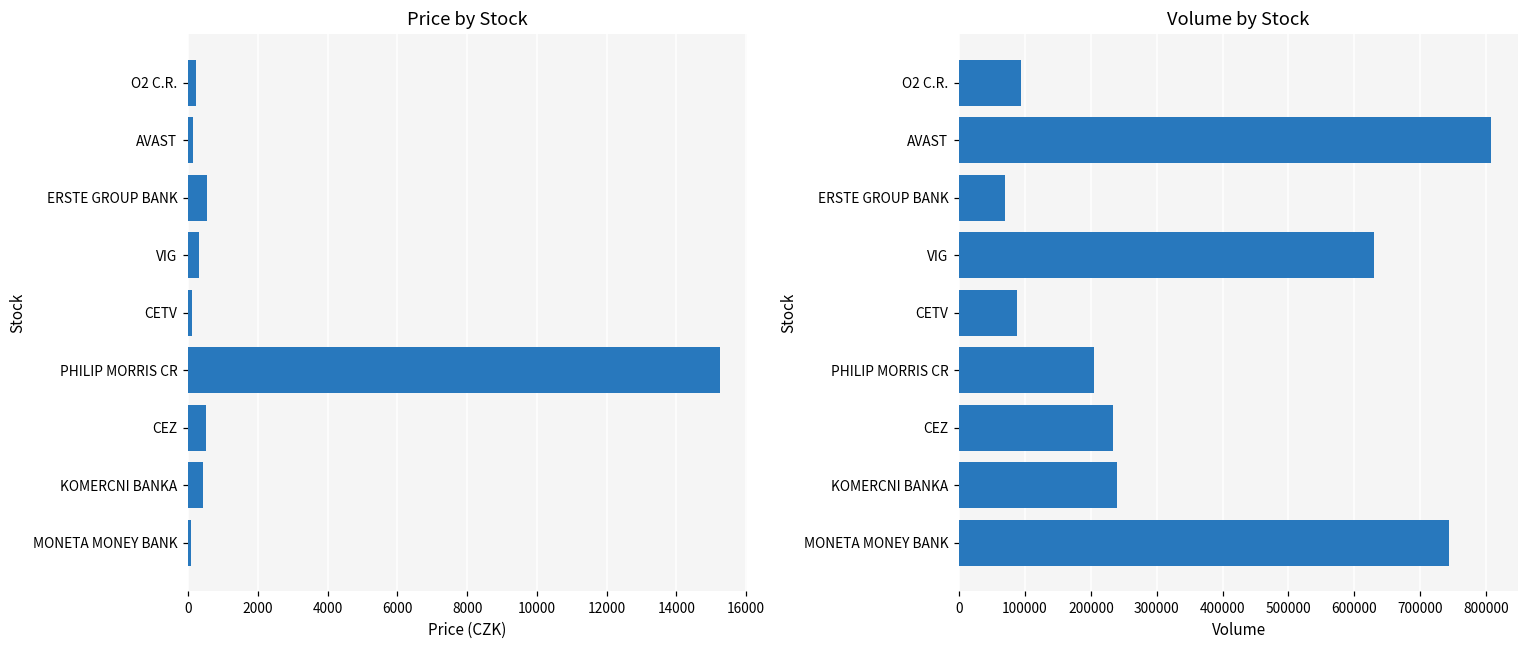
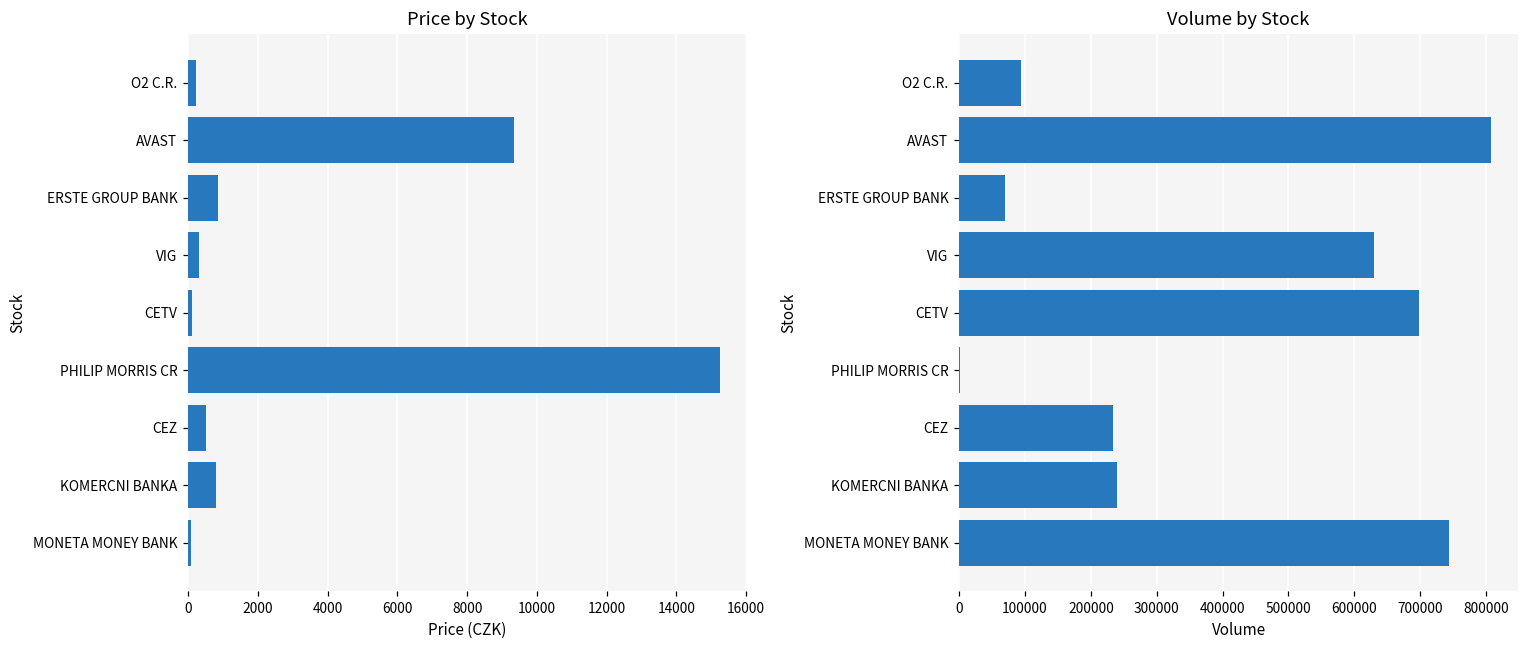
  {
    "Price by Stock": {
      "O2 C.R.": 200,
-     "AVAST": 100,
-     "ERSTE GROUP BANK": 500,
+     "AVAST": 9300,
+     "ERSTE GROUP BANK": 800,
      "VIG": 300,
      "CETV": 100,
      "PHILIP MORRIS CR": 15300,
      "CEZ": 500,
-     "KOMERCNI BANKA": 400,
+     "KOMERCNI BANKA": 800,
      "MONETA MONEY BANK": 100
    },
    "Volume by Stock": {
      "O2 C.R.": 90000,
      "AVAST": 810000,
      "ERSTE GROUP BANK": 70000,
      "VIG": 630000,
-     "CETV": 90000,
-     "PHILIP MORRIS CR": 210000,
+     "CETV": 700000,
+     "PHILIP MORRIS CR": 0,
      "CEZ": 230000,
      "KOMERCNI BANKA": 240000,
      "MONETA MONEY BANK": 740000
    }
  }
